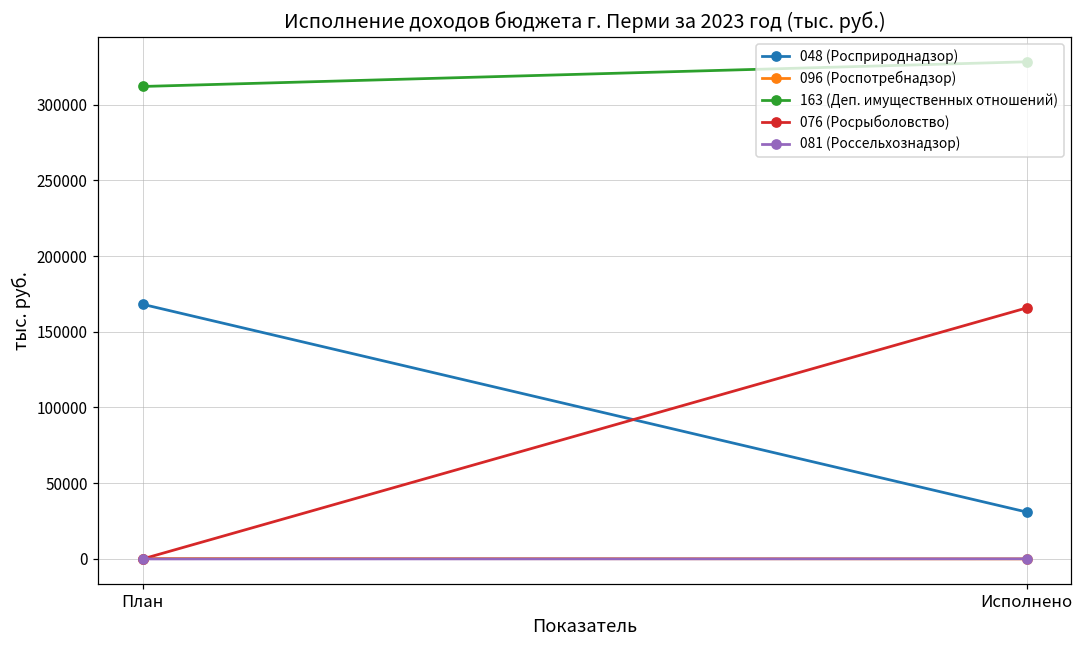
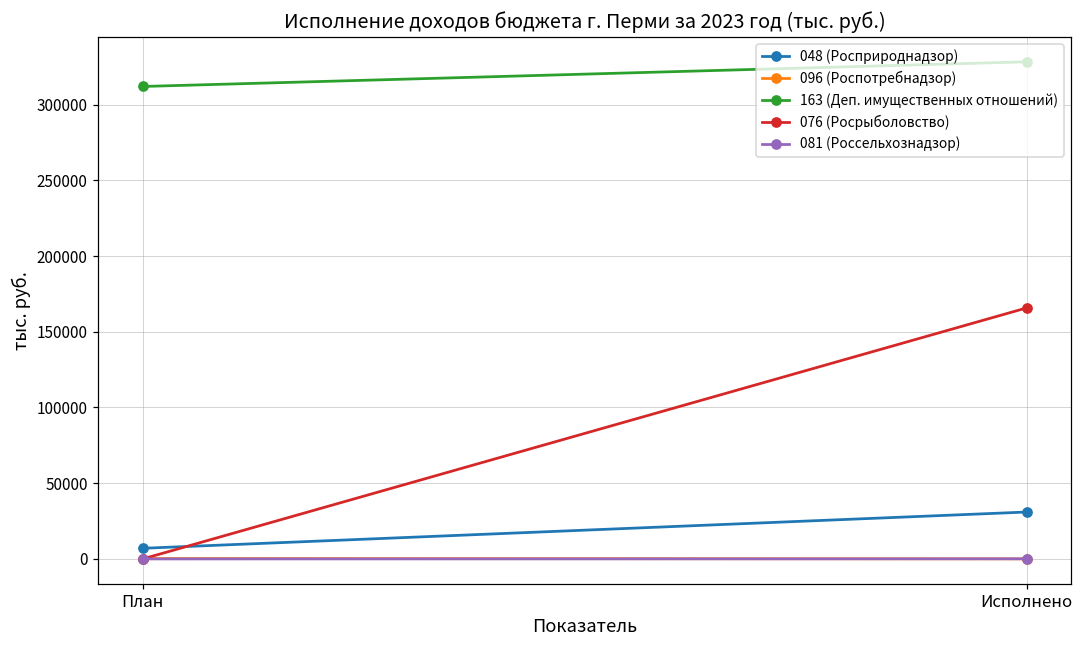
  {
    "048 (Росприроднадзор)": {
-     "План": 168000,
+     "План": 7000,
      "Исполнено": 31000
    },
    "081 (Россельхознадзор)": {
      "Исполнено": 0
    },
    "163 (Деп. имущественных отношений)": {
      "План": 312000
    },
    "076 (Росрыболовство)": {
      "Исполнено": 166000
    }
  }
